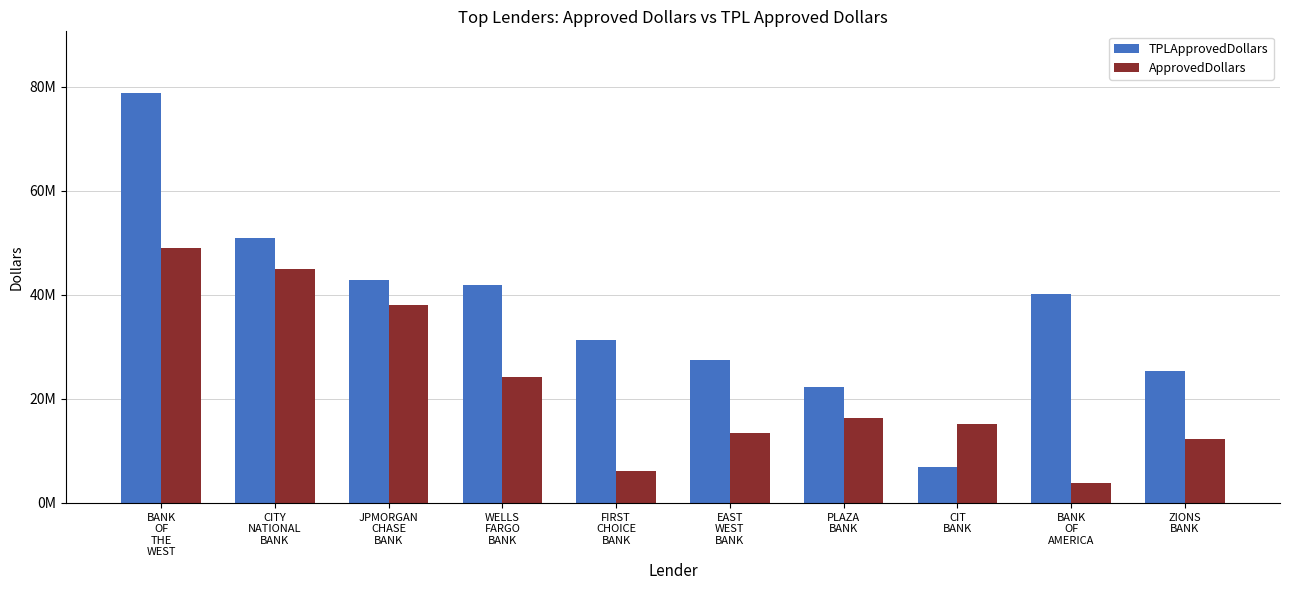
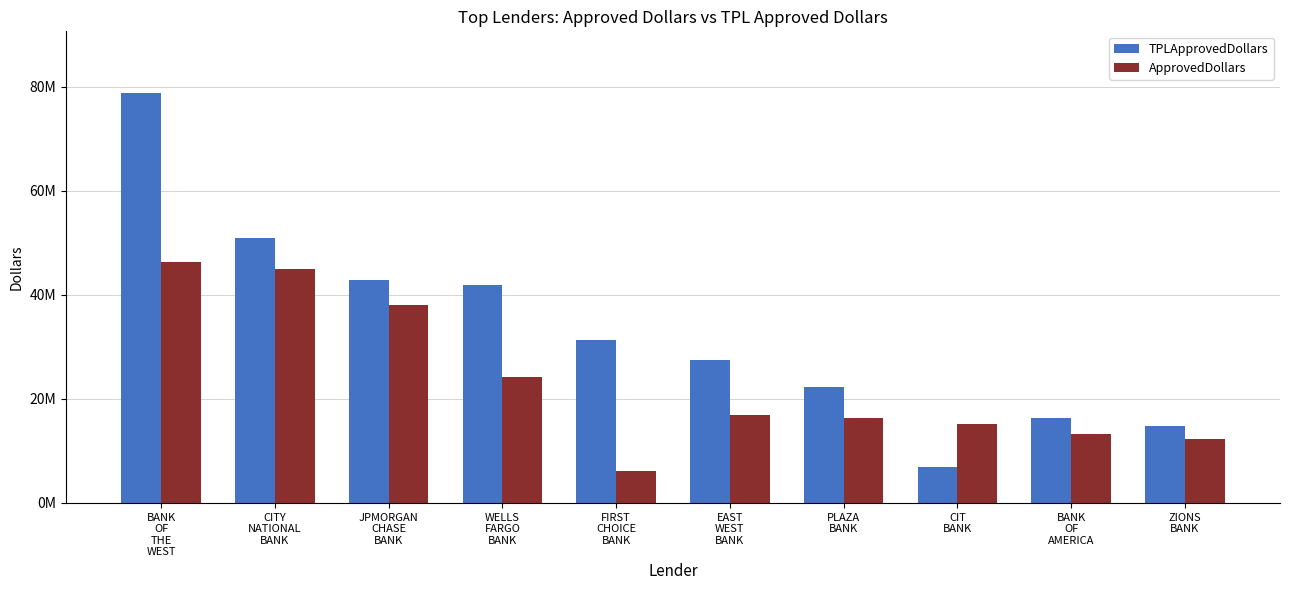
  {
    "TPLApprovedDollars": {
      "BANK OF THE WEST": 79000000,
      "CITY NATIONAL BANK": 51000000,
      "JPMORGAN CHASE BANK": 43000000,
      "WELLS FARGO BANK": 42000000,
      "FIRST CHOICE BANK": 31000000,
      "EAST WEST BANK": 28000000,
      "PLAZA BANK": 22000000,
      "CIT BANK": 7000000,
-     "BANK OF AMERICA": 40000000,
-     "ZIONS BANK": 25000000
+     "BANK OF AMERICA": 16000000,
+     "ZIONS BANK": 15000000
    },
    "ApprovedDollars": {
-     "BANK OF THE WEST": 49000000,
+     "BANK OF THE WEST": 46000000,
      "CITY NATIONAL BANK": 45000000,
      "JPMORGAN CHASE BANK": 38000000,
      "WELLS FARGO BANK": 24000000,
      "FIRST CHOICE BANK": 6000000,
-     "EAST WEST BANK": 14000000,
+     "EAST WEST BANK": 17000000,
      "PLAZA BANK": 16000000,
      "CIT BANK": 15000000,
-     "BANK OF AMERICA": 4000000,
+     "BANK OF AMERICA": 13000000,
      "ZIONS BANK": 12000000
    }
  }
